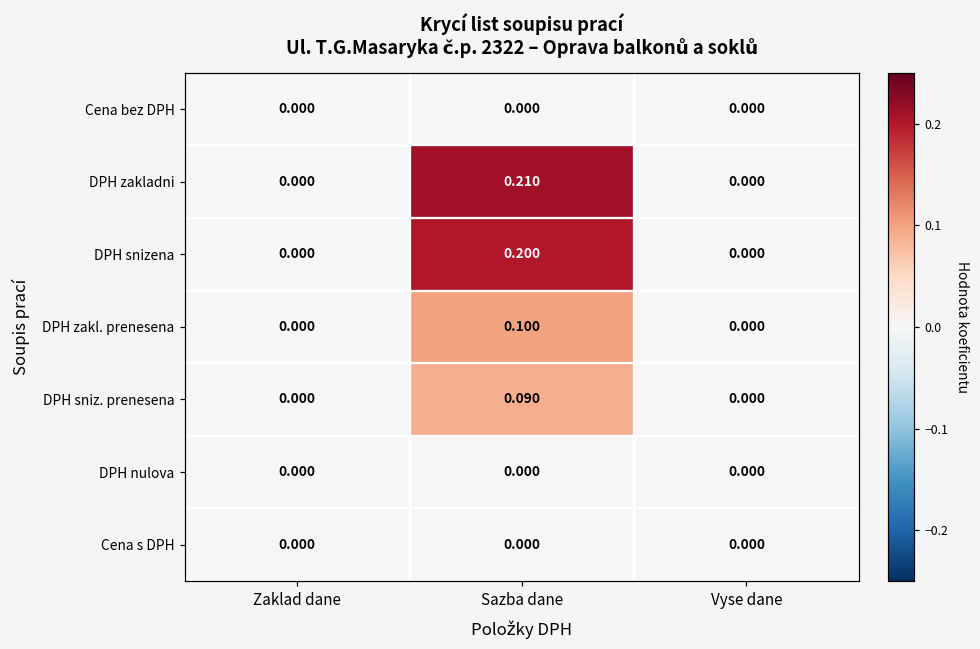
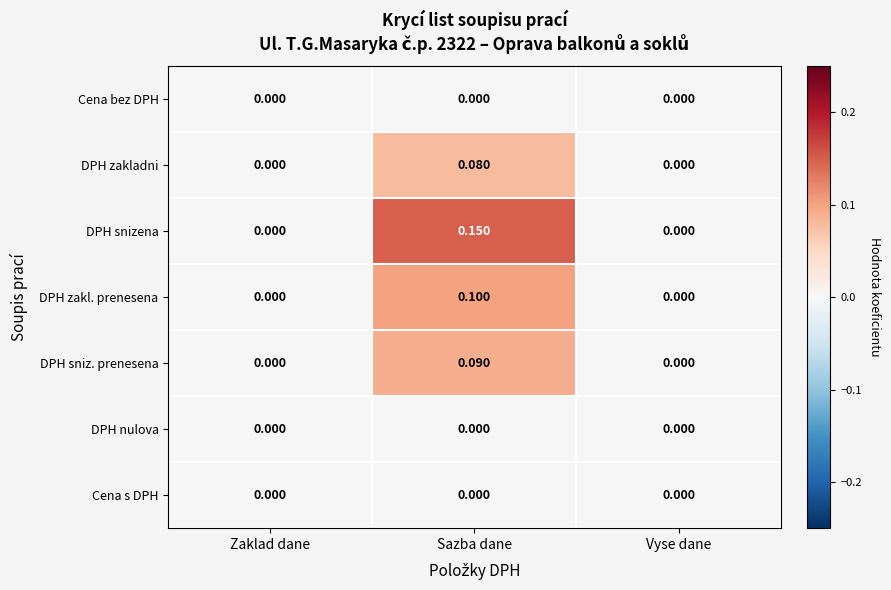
  {
    "Cena bez DPH": {
      "Zaklad dane": 0.000,
      "Sazba dane": 0.000,
      "Vyse dane": 0.000
    },
    "DPH zakladni": {
      "Zaklad dane": 0.000,
-     "Sazba dane": 0.210,
+     "Sazba dane": 0.080,
      "Vyse dane": 0.000
    },
    "DPH snizena": {
      "Zaklad dane": 0.000,
-     "Sazba dane": 0.200,
+     "Sazba dane": 0.150,
      "Vyse dane": 0.000
    },
    "DPH zakl. prenesena": {
      "Zaklad dane": 0.000,
      "Sazba dane": 0.100,
      "Vyse dane": 0.000
    },
    "DPH sniz. prenesena": {
      "Zaklad dane": 0.000,
      "Sazba dane": 0.090,
      "Vyse dane": 0.000
    },
    "DPH nulova": {
      "Zaklad dane": 0.000,
      "Sazba dane": 0.000,
      "Vyse dane": 0.000
    },
    "Cena s DPH": {
      "Zaklad dane": 0.000,
      "Sazba dane": 0.000,
      "Vyse dane": 0.000
    }
  }
